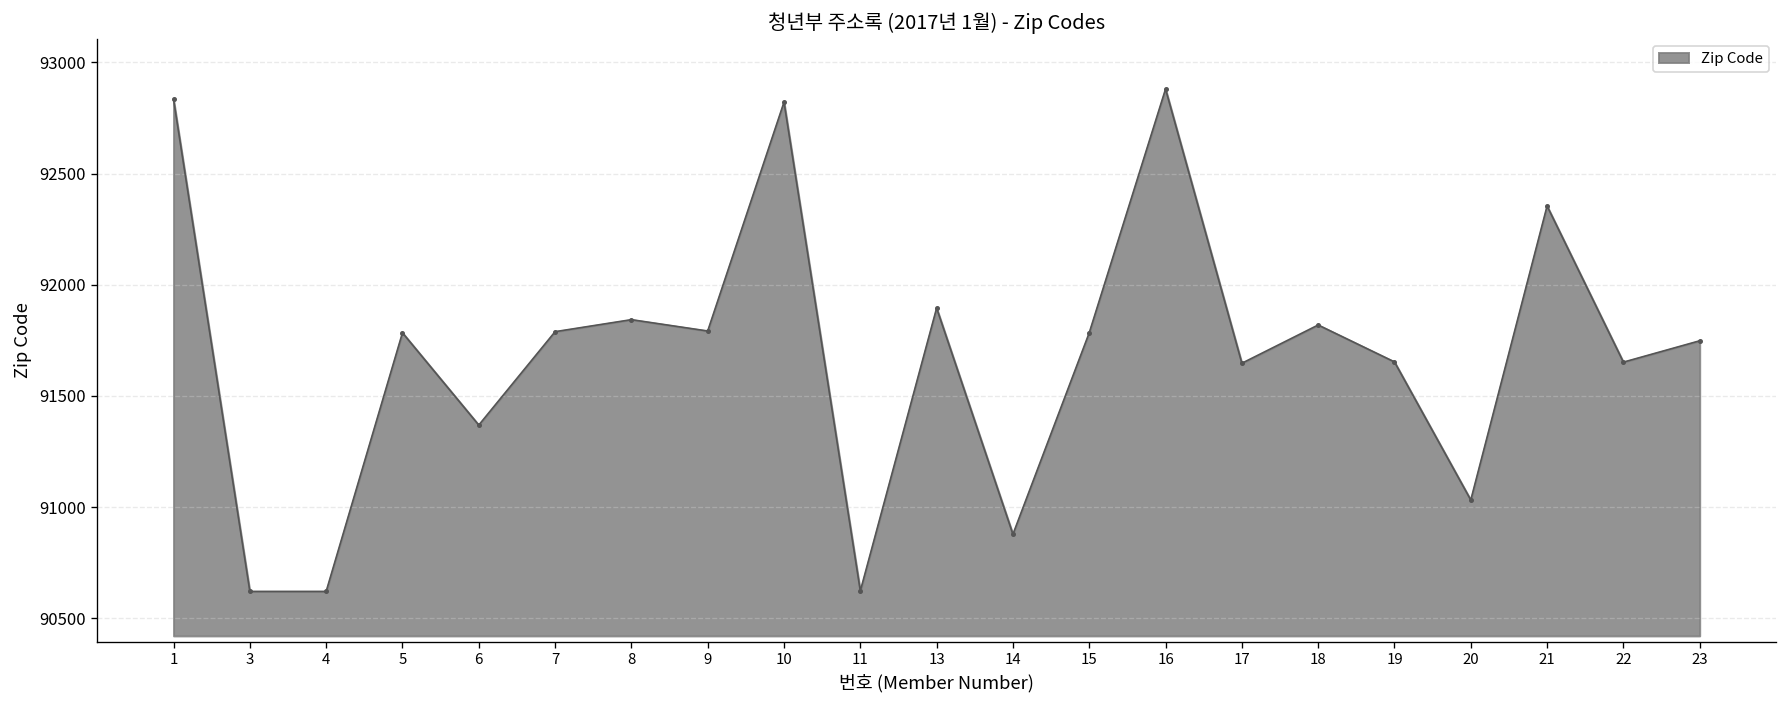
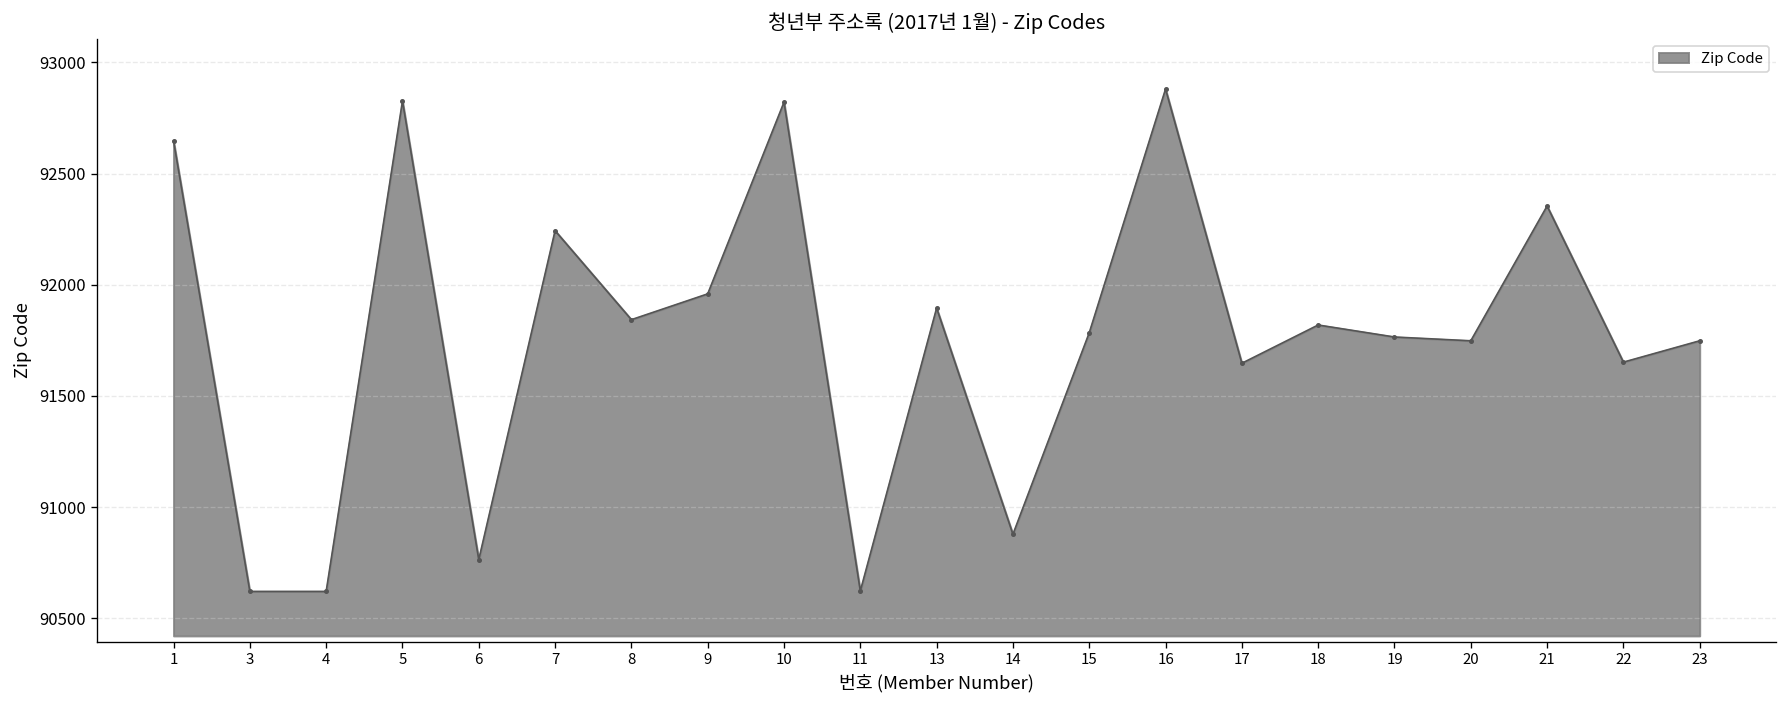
  {
-   "1": 92830,
+   "1": 92650,
    "3": 90620,
    "4": 90620,
-   "5": 91780,
-   "6": 91370,
-   "7": 91790,
+   "5": 92830,
+   "6": 90760,
+   "7": 92240,
    "8": 91840,
-   "9": 91790,
+   "9": 91960,
    "10": 92820,
    "11": 90620,
    "13": 91900,
    "14": 90880,
    "15": 91780,
    "16": 92880,
    "17": 91650,
    "18": 91820,
-   "19": 91650,
-   "20": 91030,
+   "19": 91770,
+   "20": 91750,
    "21": 92350,
    "22": 91650,
    "23": 91750
  }
